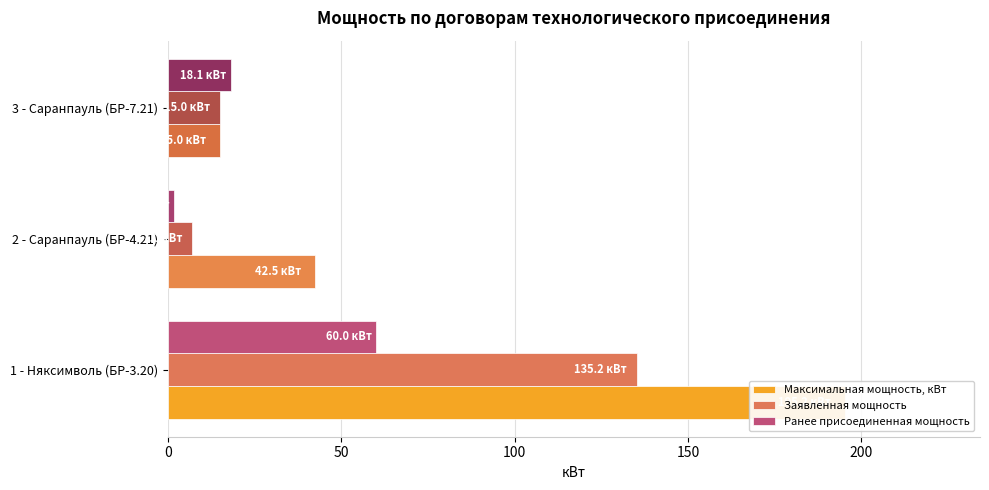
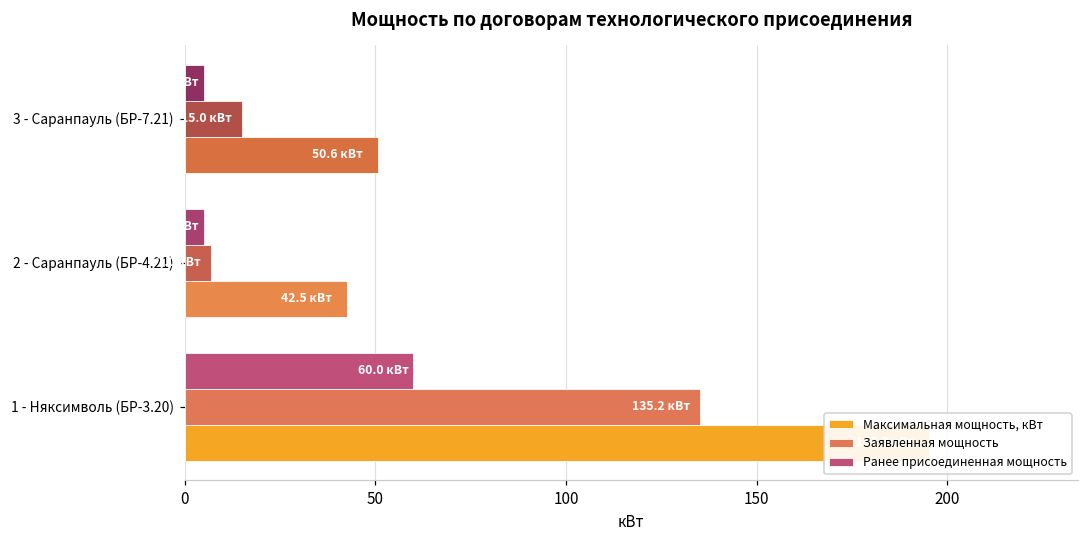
  {
    "Максимальная мощность, кВт": {
-     "3 - Саранпауль (БР-7.21)": 15.0,
+     "3 - Саранпауль (БР-7.21)": 50.6,
      "2 - Саранпауль (БР-4.21)": 42.5
    },
    "Заявленная мощность": {
      "3 - Саранпауль (БР-7.21)": 15.0,
      "1 - Няксимволь (БР-3.20)": 135.2
    },
    "Ранее присоединенная мощность": {
-     "3 - Саранпауль (БР-7.21)": 18,
-     "2 - Саранпауль (БР-4.21)": 2
+     "3 - Саранпауль (БР-7.21)": 5,
+     "2 - Саранпауль (БР-4.21)": 5
    }
  }
